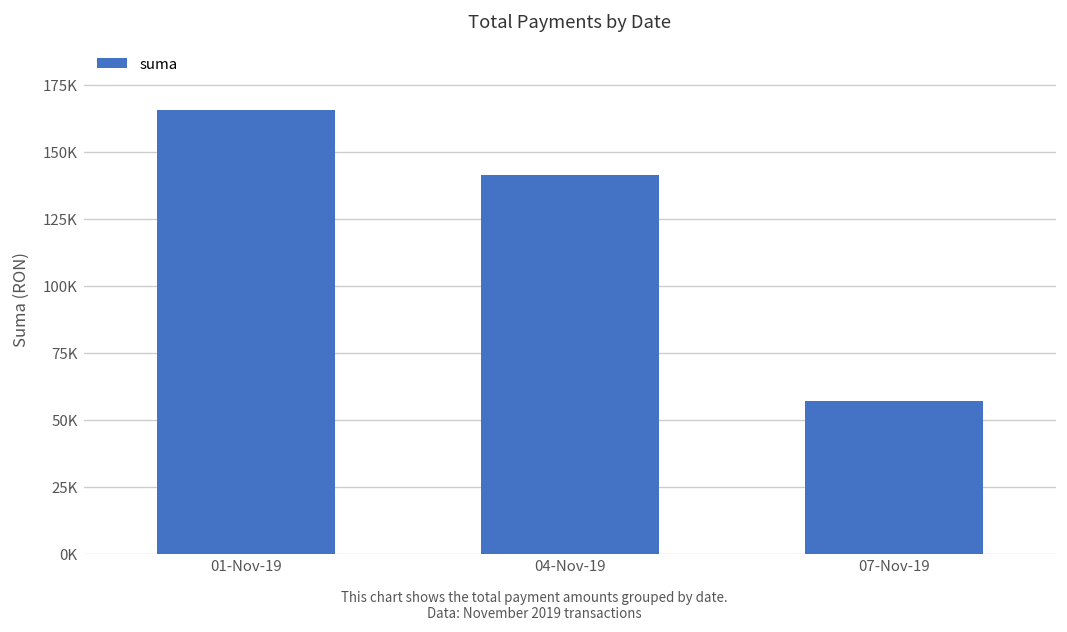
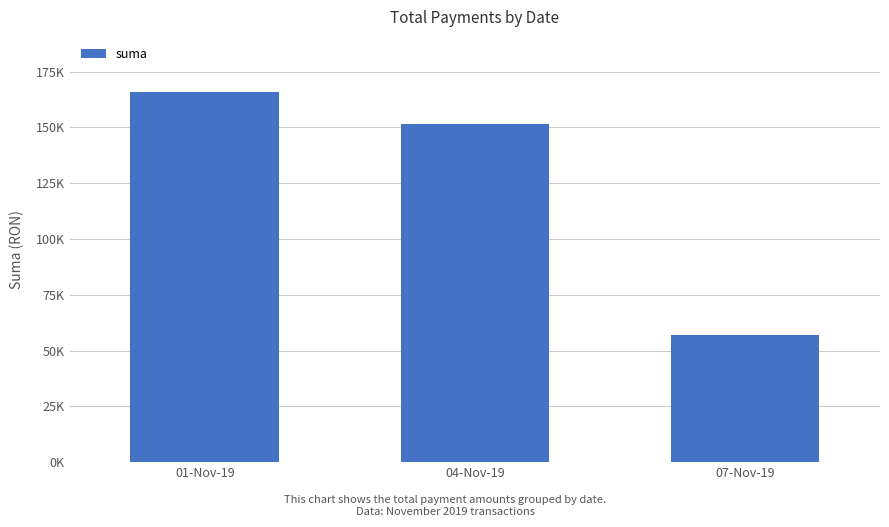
  {
    "01-Nov-19": 166000,
-   "04-Nov-19": 141000,
+   "04-Nov-19": 151000,
    "07-Nov-19": 57000
  }
